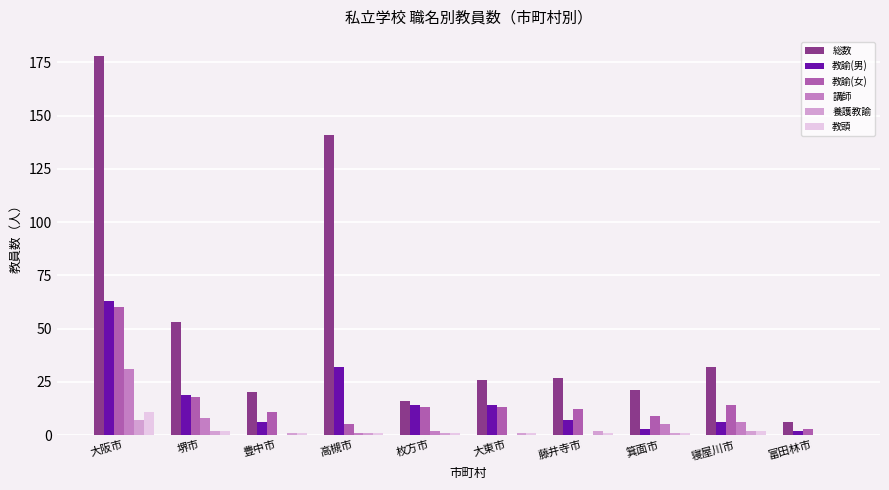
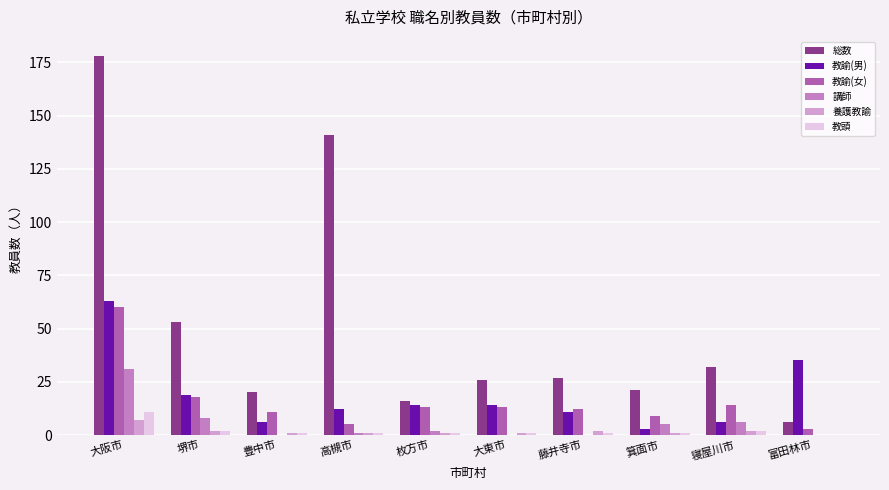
  {
    "総数": {
      "大阪市": 178,
      "堺市": 53,
      "豊中市": 20,
      "高槻市": 141,
      "枚方市": 16,
      "大東市": 26,
      "藤井寺市": 27,
      "箕面市": 21,
      "寝屋川市": 32,
      "富田林市": 6
    },
    "教諭(男)": {
      "大阪市": 63,
      "堺市": 19,
      "豊中市": 6,
-     "高槻市": 32,
+     "高槻市": 12,
      "枚方市": 14,
      "大東市": 14,
-     "藤井寺市": 7,
+     "藤井寺市": 11,
      "箕面市": 3,
      "寝屋川市": 6,
-     "富田林市": 2
+     "富田林市": 35
    }
  }
